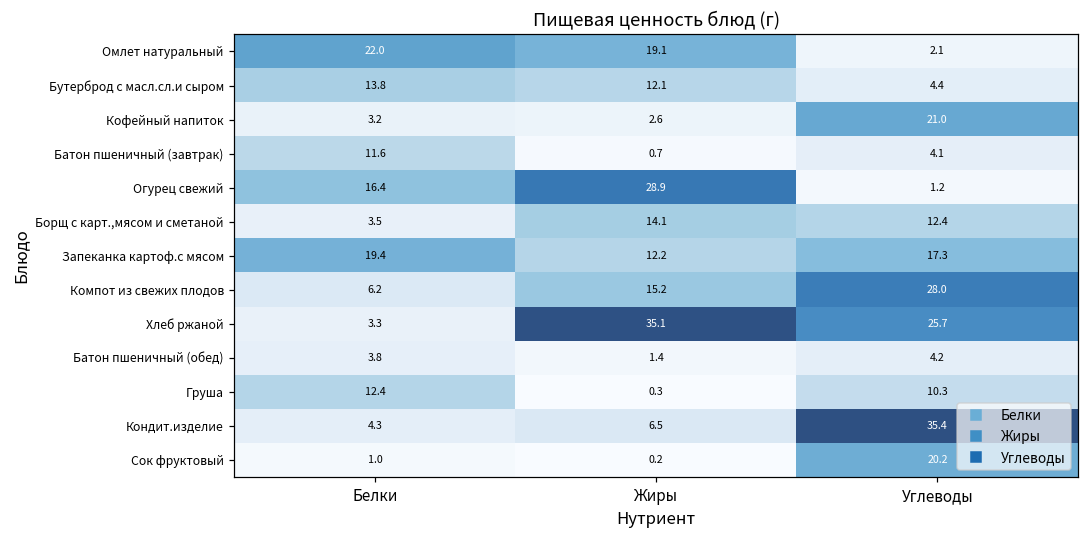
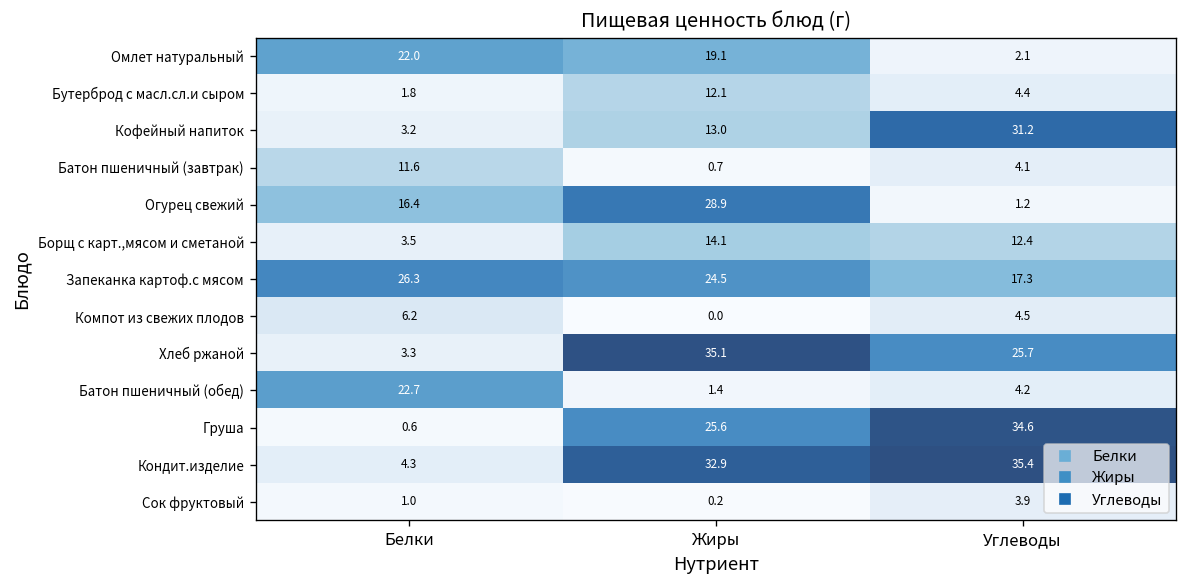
  {
    "Омлет натуральный": {
      "Белки": 22.0,
      "Жиры": 19.1,
      "Углеводы": 2.1
    },
    "Бутерброд с масл.сл.и сыром": {
-     "Белки": 13.8,
+     "Белки": 1.8,
      "Жиры": 12.1,
      "Углеводы": 4.4
    },
    "Кофейный напиток": {
      "Белки": 3.2,
-     "Жиры": 2.6,
-     "Углеводы": 21.0
+     "Жиры": 13.0,
+     "Углеводы": 31.2
    },
    "Батон пшеничный (завтрак)": {
      "Белки": 11.6,
      "Жиры": 0.7,
      "Углеводы": 4.1
    },
    "Огурец свежий": {
      "Белки": 16.4,
      "Жиры": 28.9,
      "Углеводы": 1.2
    },
    "Борщ с карт.,мясом и сметаной": {
      "Белки": 3.5,
      "Жиры": 14.1,
      "Углеводы": 12.4
    },
    "Запеканка картоф.с мясом": {
-     "Белки": 19.4,
-     "Жиры": 12.2,
+     "Белки": 26.3,
+     "Жиры": 24.5,
      "Углеводы": 17.3
    },
    "Компот из свежих плодов": {
      "Белки": 6.2,
-     "Жиры": 15.2,
-     "Углеводы": 28.0
+     "Жиры": 0.0,
+     "Углеводы": 4.5
    },
    "Хлеб ржаной": {
      "Белки": 3.3,
      "Жиры": 35.1,
      "Углеводы": 25.7
    },
    "Батон пшеничный (обед)": {
-     "Белки": 3.8,
+     "Белки": 22.7,
      "Жиры": 1.4,
      "Углеводы": 4.2
    },
    "Груша": {
-     "Белки": 12.4,
-     "Жиры": 0.3,
-     "Углеводы": 10.3
+     "Белки": 0.6,
+     "Жиры": 25.6,
+     "Углеводы": 34.6
    },
    "Кондит.изделие": {
      "Белки": 4.3,
-     "Жиры": 6.5,
+     "Жиры": 32.9,
      "Углеводы": 35.4
    },
    "Сок фруктовый": {
      "Белки": 1.0,
      "Жиры": 0.2,
-     "Углеводы": 20.2
+     "Углеводы": 3.9
    }
  }
